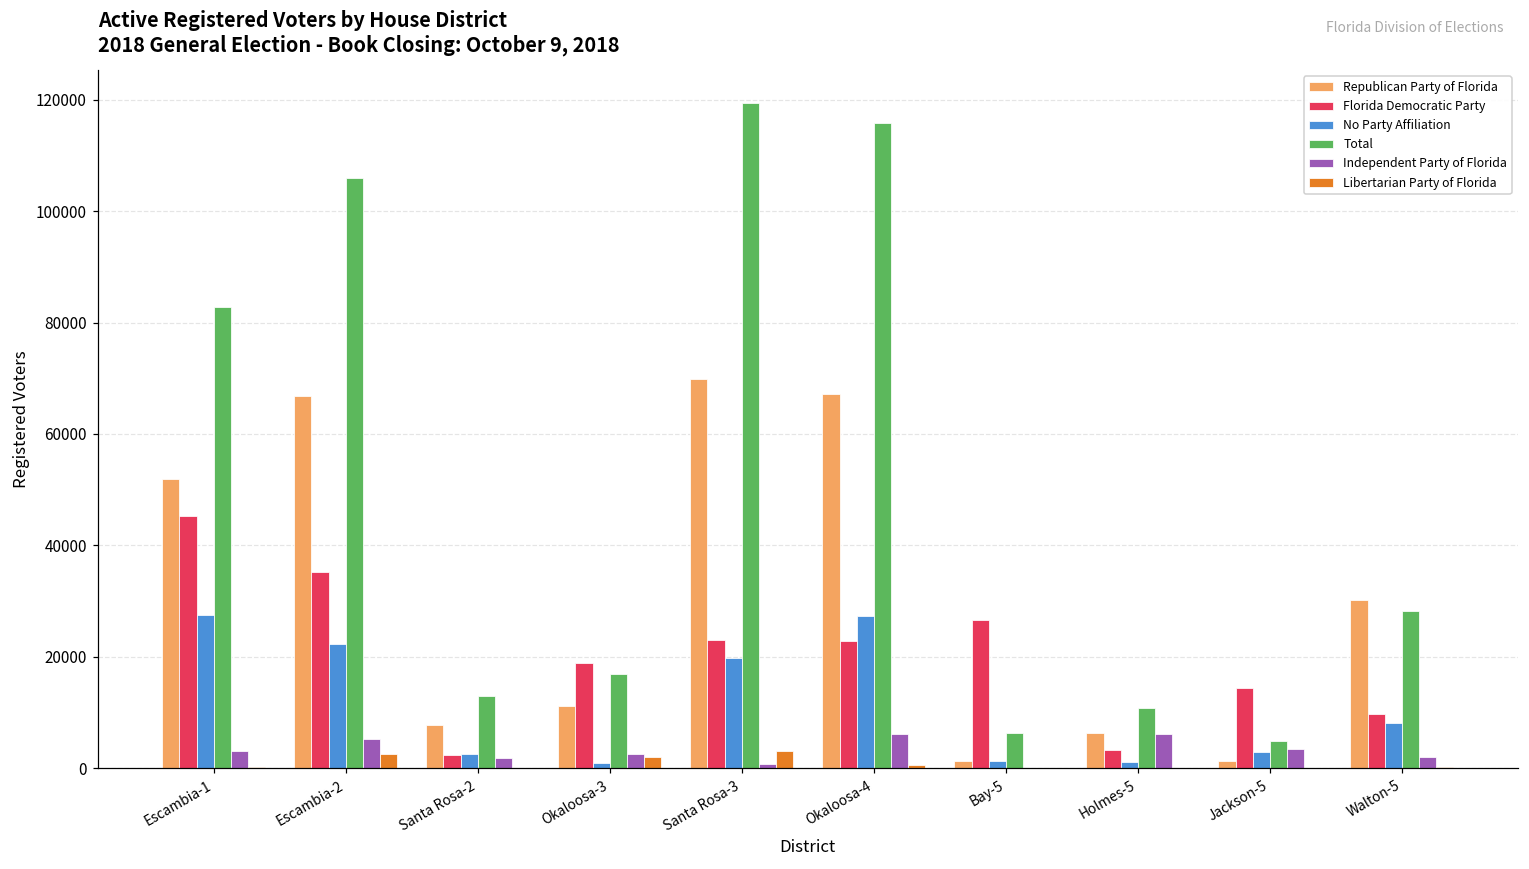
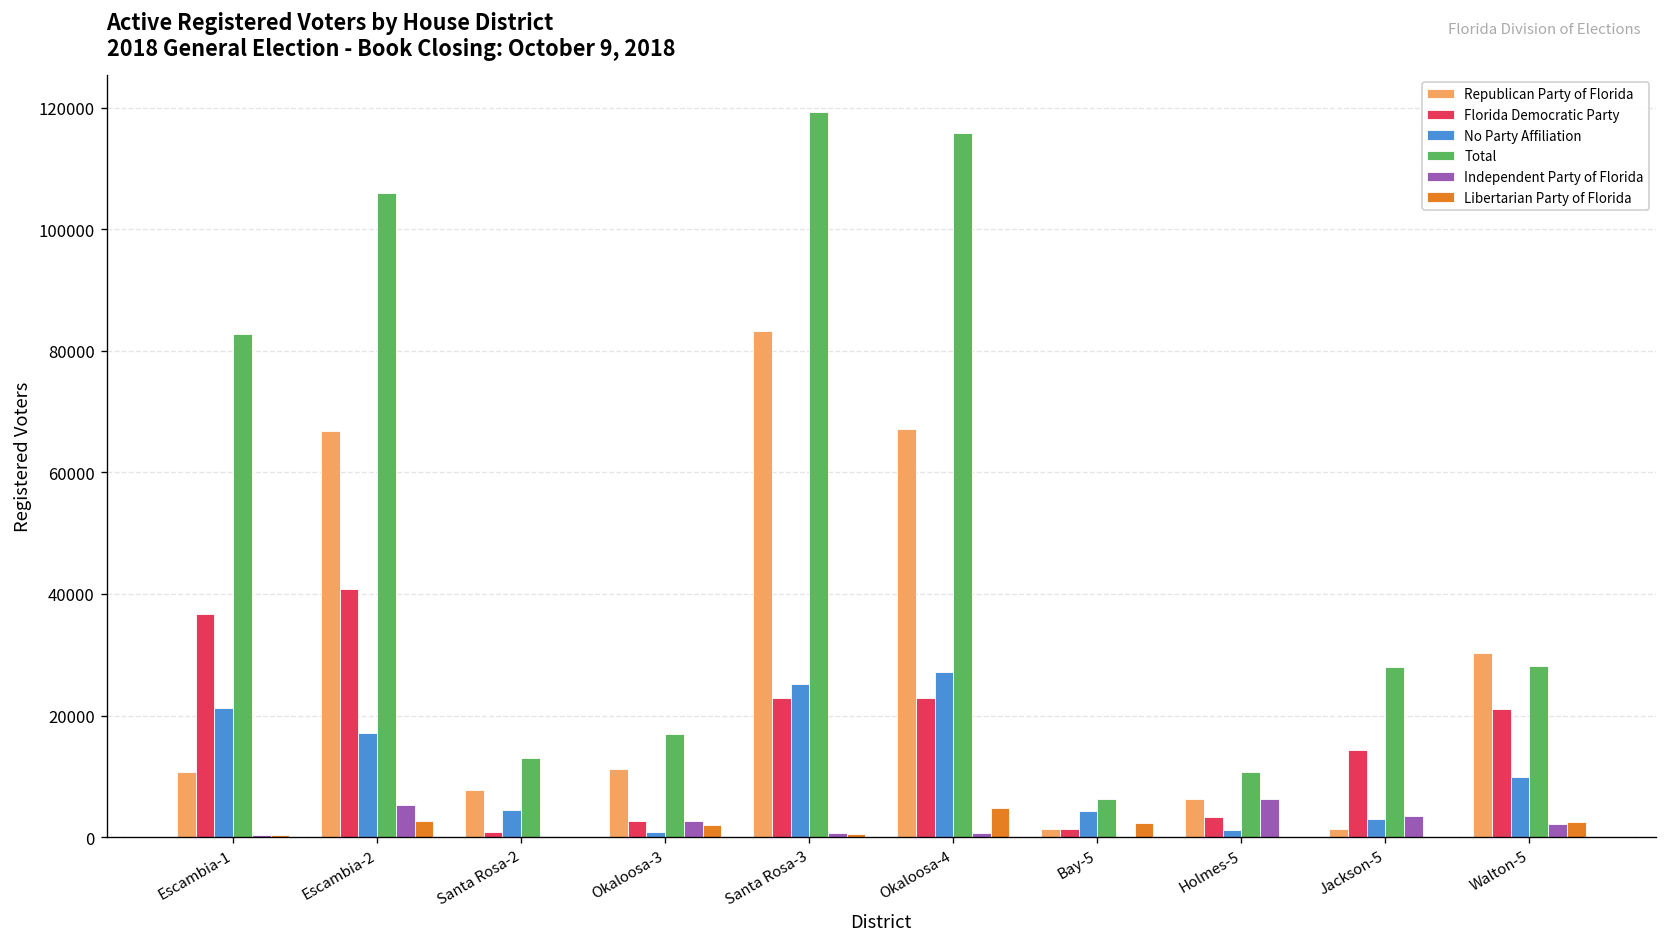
  {
    "Republican Party of Florida": {
-     "Escambia-1": 52000,
+     "Escambia-1": 11000,
      "Escambia-2": 67000,
      "Santa Rosa-2": 8000,
      "Okaloosa-3": 11000,
-     "Santa Rosa-3": 70000,
+     "Santa Rosa-3": 83000,
      "Okaloosa-4": 67000,
      "Bay-5": 1000,
      "Holmes-5": 6000,
      "Jackson-5": 1000,
      "Walton-5": 30000
    },
    "Florida Democratic Party": {
-     "Escambia-1": 45000,
-     "Escambia-2": 35000,
-     "Santa Rosa-2": 2000,
-     "Okaloosa-3": 19000,
+     "Escambia-1": 37000,
+     "Escambia-2": 41000,
+     "Santa Rosa-2": 1000,
+     "Okaloosa-3": 3000,
      "Santa Rosa-3": 23000,
      "Okaloosa-4": 23000,
-     "Bay-5": 27000,
+     "Bay-5": 1000,
      "Holmes-5": 3000,
      "Jackson-5": 14000,
-     "Walton-5": 10000
+     "Walton-5": 21000
    },
    "No Party Affiliation": {
-     "Escambia-1": 27000,
-     "Escambia-2": 22000,
-     "Santa Rosa-2": 3000,
+     "Escambia-1": 21000,
+     "Escambia-2": 17000,
+     "Santa Rosa-2": 4000,
      "Okaloosa-3": 1000,
-     "Santa Rosa-3": 20000,
+     "Santa Rosa-3": 25000,
      "Okaloosa-4": 27000,
-     "Bay-5": 1000,
+     "Bay-5": 4000,
      "Holmes-5": 1000,
      "Jackson-5": 3000,
-     "Walton-5": 8000
+     "Walton-5": 10000
    },
    "Total": {
      "Escambia-1": 83000,
      "Escambia-2": 106000,
      "Santa Rosa-2": 13000,
      "Okaloosa-3": 17000,
      "Santa Rosa-3": 119000,
      "Okaloosa-4": 116000,
      "Bay-5": 6000,
      "Holmes-5": 11000,
-     "Jackson-5": 5000,
+     "Jackson-5": 28000,
      "Walton-5": 28000
    },
    "Independent Party of Florida": {
-     "Escambia-1": 3000,
+     "Escambia-1": 0,
      "Escambia-2": 5000,
-     "Santa Rosa-2": 2000,
+     "Santa Rosa-2": 0,
      "Okaloosa-3": 3000,
      "Santa Rosa-3": 1000,
-     "Okaloosa-4": 6000,
+     "Okaloosa-4": 1000,
      "Holmes-5": 6000,
      "Jackson-5": 3000,
      "Walton-5": 2000
    },
    "Libertarian Party of Florida": {
      "Escambia-2": 3000,
      "Okaloosa-3": 2000,
-     "Santa Rosa-3": 3000,
-     "Okaloosa-4": 1000,
-     "Bay-5": 0,
-     "Walton-5": 0
+     "Santa Rosa-3": 1000,
+     "Okaloosa-4": 5000,
+     "Bay-5": 2000,
+     "Walton-5": 2000
    }
  }
